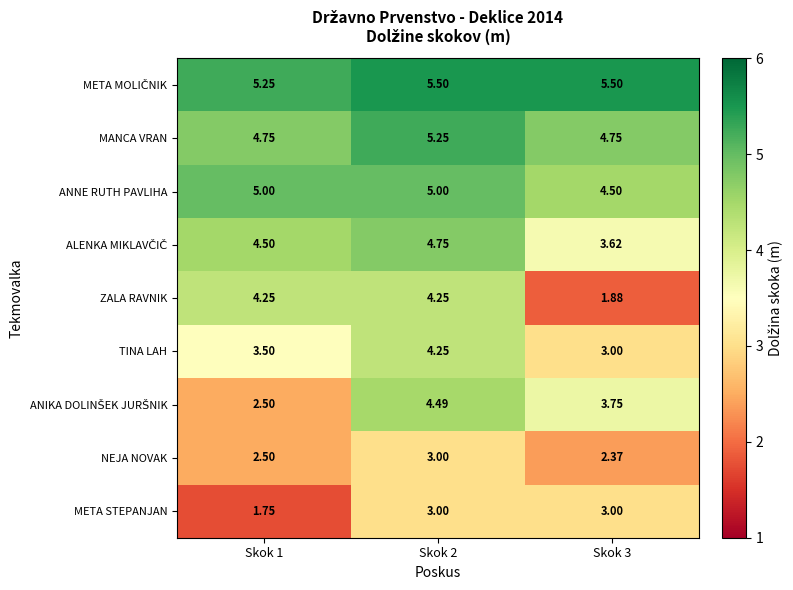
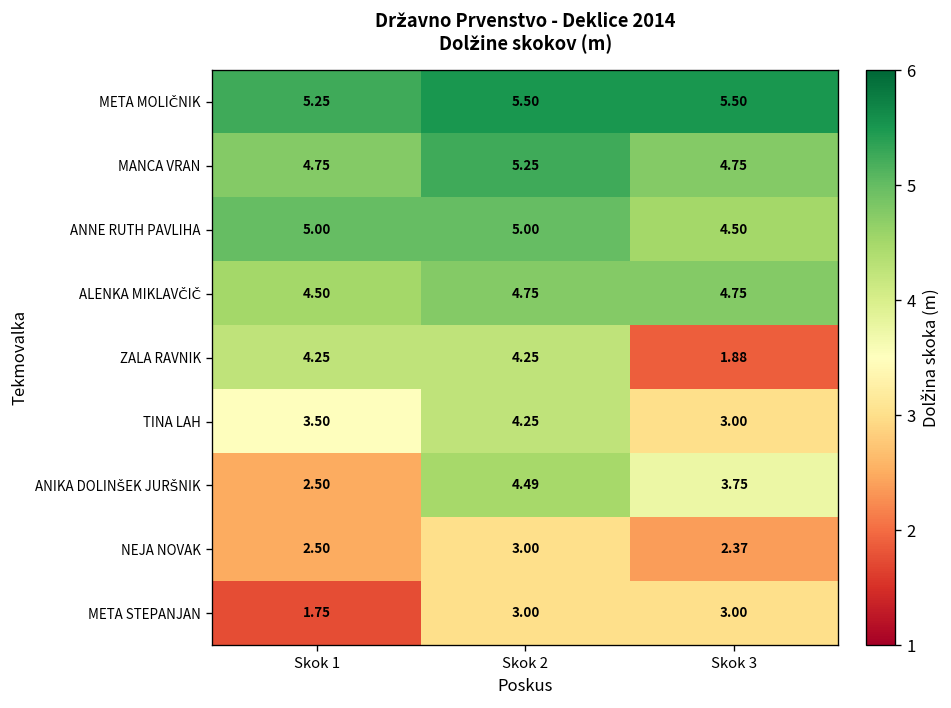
  {
    "META MOLIČNIK": {
      "Skok 1": 5.25,
      "Skok 2": 5.50,
      "Skok 3": 5.50
    },
    "MANCA VRAN": {
      "Skok 1": 4.75,
      "Skok 2": 5.25,
      "Skok 3": 4.75
    },
    "ANNE RUTH PAVLIHA": {
      "Skok 1": 5.00,
      "Skok 2": 5.00,
      "Skok 3": 4.50
    },
    "ALENKA MIKLAVČIČ": {
      "Skok 1": 4.50,
      "Skok 2": 4.75,
-     "Skok 3": 3.62
+     "Skok 3": 4.75
    },
    "ZALA RAVNIK": {
      "Skok 1": 4.25,
      "Skok 2": 4.25,
      "Skok 3": 1.88
    },
    "TINA LAH": {
      "Skok 1": 3.50,
      "Skok 2": 4.25,
      "Skok 3": 3.00
    },
    "ANIKA DOLINŠEK JURŠNIK": {
      "Skok 1": 2.50,
      "Skok 2": 4.49,
      "Skok 3": 3.75
    },
    "NEJA NOVAK": {
      "Skok 1": 2.50,
      "Skok 2": 3.00,
      "Skok 3": 2.37
    },
    "META STEPANJAN": {
      "Skok 1": 1.75,
      "Skok 2": 3.00,
      "Skok 3": 3.00
    }
  }
